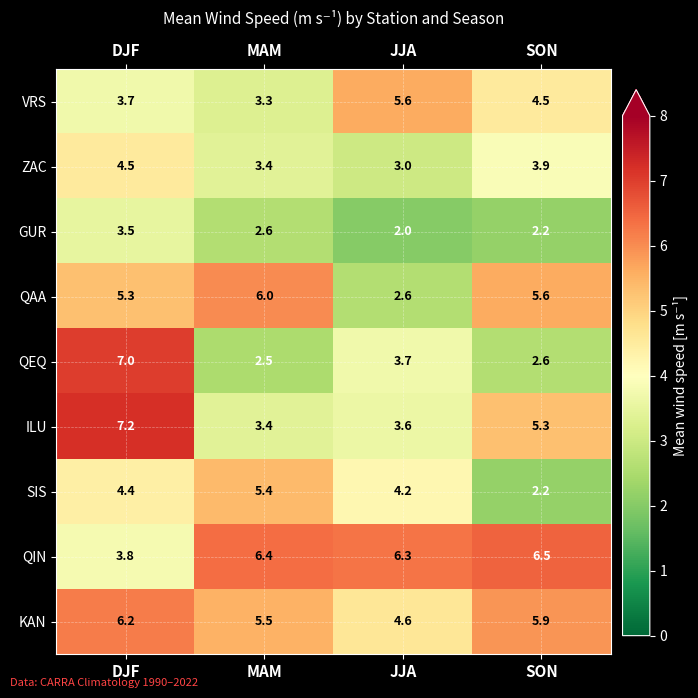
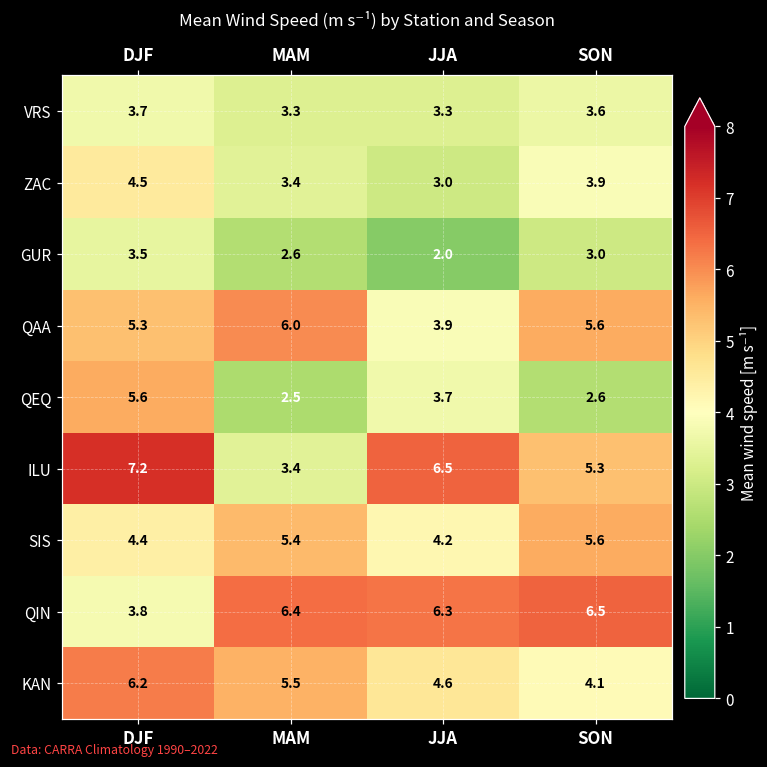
  {
    "VRS": {
      "DJF": 3.7,
      "MAM": 3.3,
-     "JJA": 5.6,
-     "SON": 4.5
+     "JJA": 3.3,
+     "SON": 3.6
    },
    "ZAC": {
      "DJF": 4.5,
      "MAM": 3.4,
      "JJA": 3.0,
      "SON": 3.9
    },
    "GUR": {
      "DJF": 3.5,
      "MAM": 2.6,
      "JJA": 2.0,
-     "SON": 2.2
+     "SON": 3.0
    },
    "QAA": {
      "DJF": 5.3,
      "MAM": 6.0,
-     "JJA": 2.6,
+     "JJA": 3.9,
      "SON": 5.6
    },
    "QEQ": {
-     "DJF": 7.0,
+     "DJF": 5.6,
      "MAM": 2.5,
      "JJA": 3.7,
      "SON": 2.6
    },
    "ILU": {
      "DJF": 7.2,
      "MAM": 3.4,
-     "JJA": 3.6,
+     "JJA": 6.5,
      "SON": 5.3
    },
    "SIS": {
      "DJF": 4.4,
      "MAM": 5.4,
      "JJA": 4.2,
-     "SON": 2.2
+     "SON": 5.6
    },
    "QIN": {
      "DJF": 3.8,
      "MAM": 6.4,
      "JJA": 6.3,
      "SON": 6.5
    },
    "KAN": {
      "DJF": 6.2,
      "MAM": 5.5,
      "JJA": 4.6,
-     "SON": 5.9
+     "SON": 4.1
    }
  }
